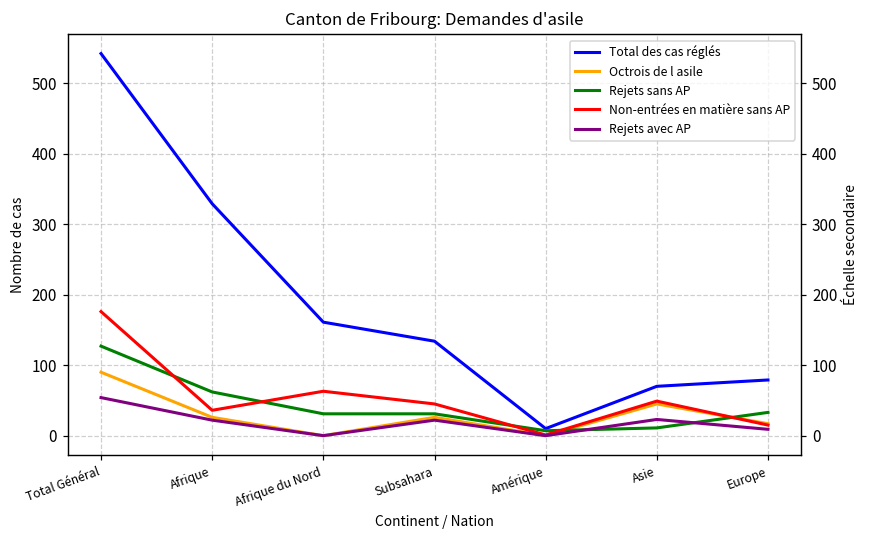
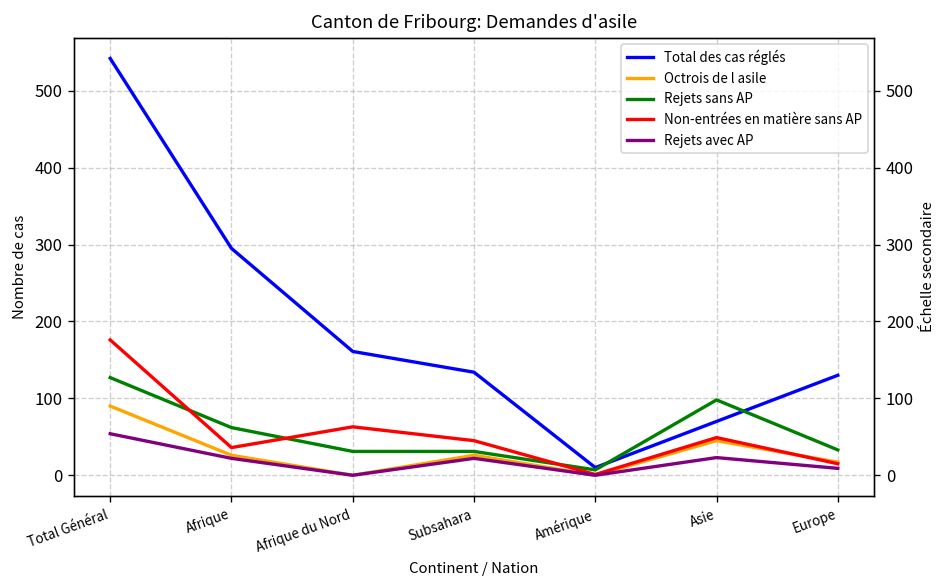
  {
    "Total des cas réglés": {
      "Total Général": 540,
-     "Afrique": 330,
+     "Afrique": 300,
      "Afrique du Nord": 160,
      "Subsahara": 130,
      "Asie": 70,
-     "Europe": 80
+     "Europe": 130
    },
    "Octrois de l asile": {
      "Total Général": 90,
      "Afrique": 30,
      "Subsahara": 30
    },
    "Rejets sans AP": {
      "Total Général": 130,
      "Afrique": 60,
      "Afrique du Nord": 30,
      "Subsahara": 30,
-     "Asie": 10,
+     "Asie": 100,
      "Europe": 30
    },
    "Non-entrées en matière sans AP": {
      "Total Général": 180,
      "Afrique": 40,
      "Afrique du Nord": 60,
      "Subsahara": 50
    },
    "Rejets avec AP": {
      "Total Général": 50,
      "Afrique": 20,
      "Subsahara": 20,
      "Asie": 20,
      "Europe": 10
    }
  }
